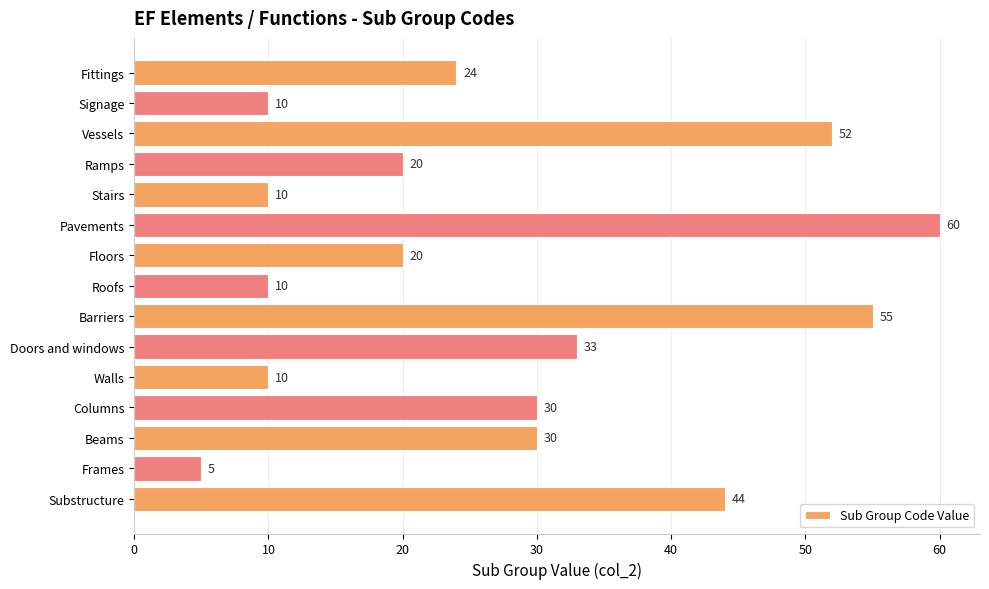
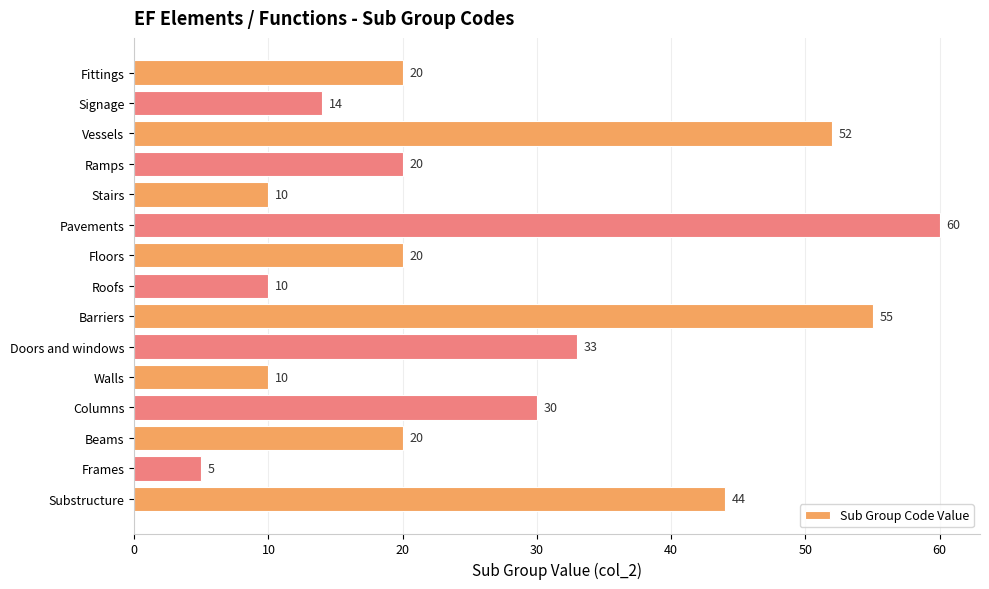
  {
-   "Fittings": 24,
-   "Signage": 10,
+   "Fittings": 20,
+   "Signage": 14,
    "Vessels": 52,
    "Ramps": 20,
    "Stairs": 10,
    "Pavements": 60,
    "Floors": 20,
    "Roofs": 10,
    "Barriers": 55,
    "Doors and windows": 33,
    "Walls": 10,
    "Columns": 30,
-   "Beams": 30,
+   "Beams": 20,
    "Frames": 5,
    "Substructure": 44
  }
